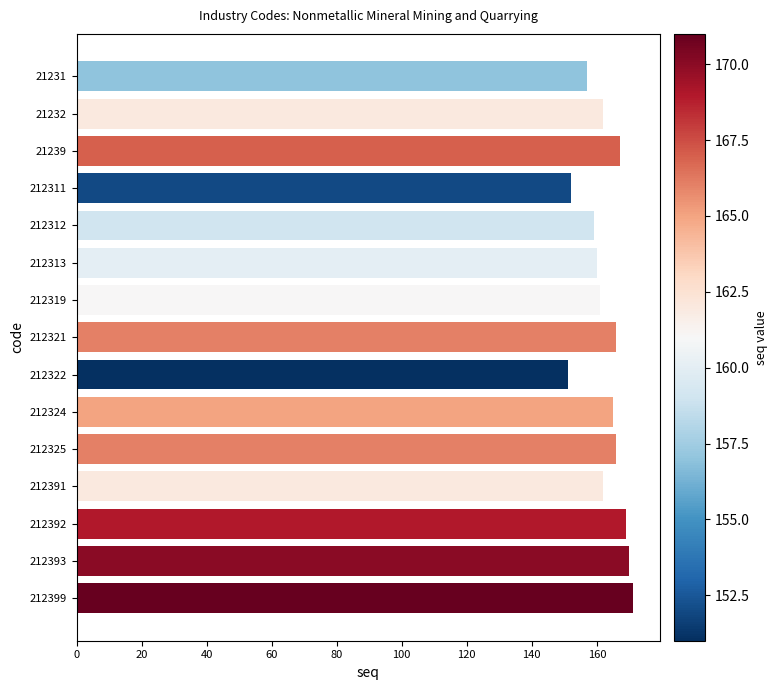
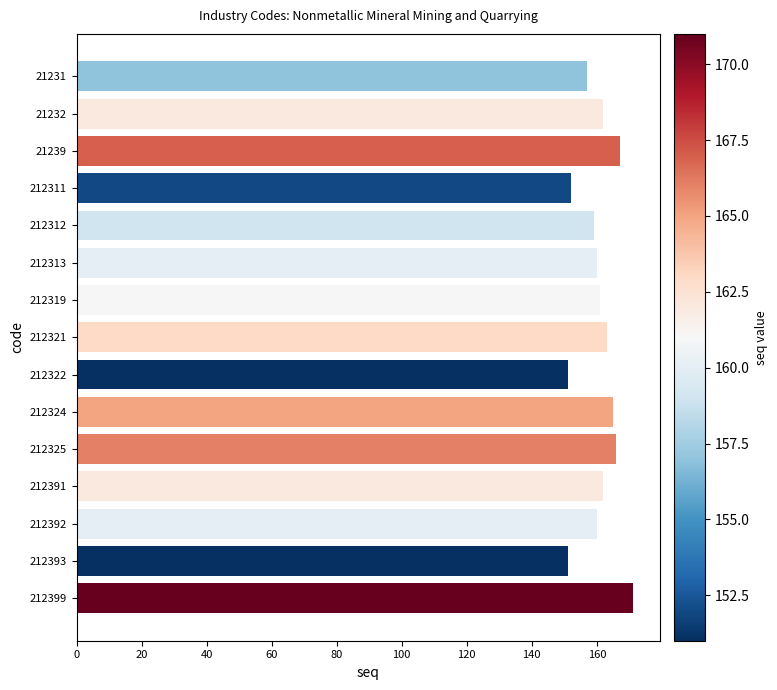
  {
    "21231": 157,
    "21232": 162,
    "21239": 167,
    "212311": 152,
    "212312": 159,
    "212313": 160,
    "212319": 161,
-   "212321": 166,
+   "212321": 163,
    "212322": 151,
    "212324": 165,
    "212325": 166,
    "212391": 162,
-   "212392": 169,
-   "212393": 170,
+   "212392": 160,
+   "212393": 151,
    "212399": 171
  }
